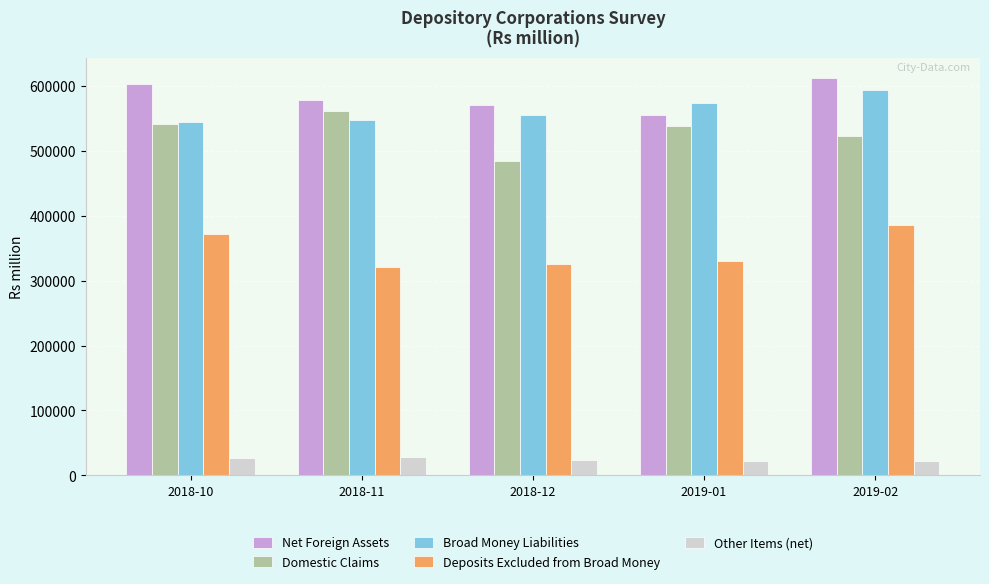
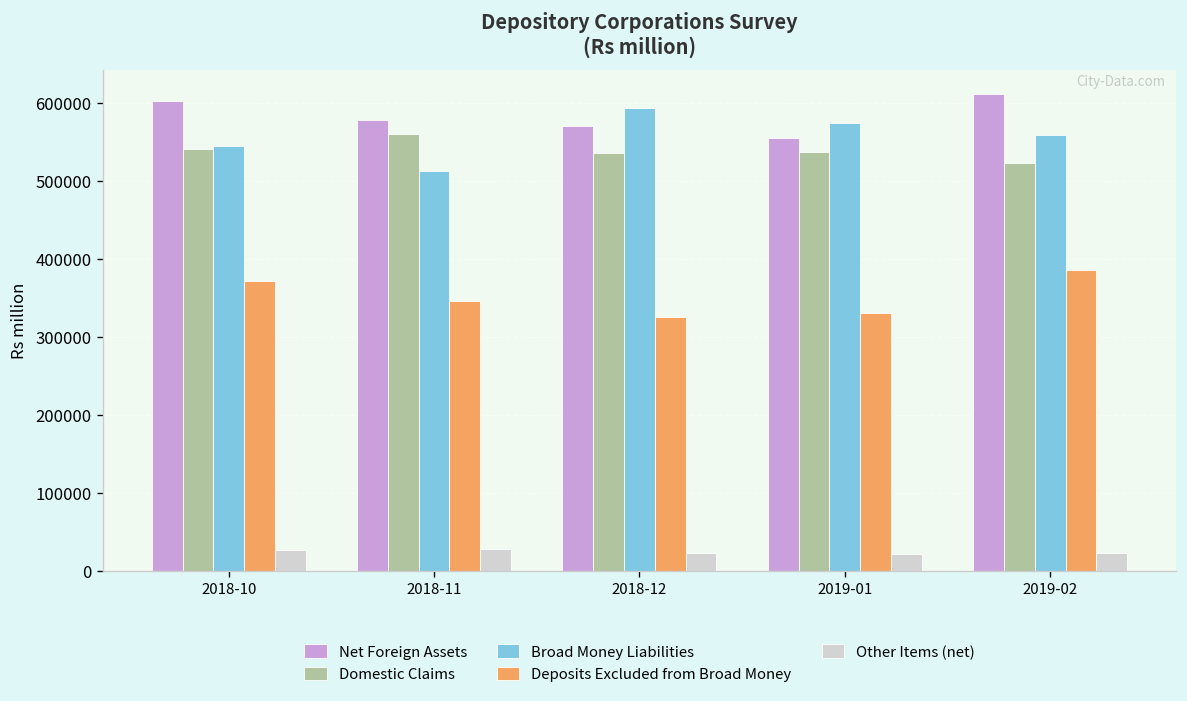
  {
    "Domestic Claims": {
      "2018-10": 540000,
      "2018-11": 560000,
-     "2018-12": 480000,
+     "2018-12": 540000,
      "2019-01": 540000,
      "2019-02": 520000
    },
    "Broad Money Liabilities": {
      "2018-10": 540000,
-     "2018-11": 550000,
-     "2018-12": 560000,
+     "2018-11": 510000,
+     "2018-12": 590000,
      "2019-01": 570000,
-     "2019-02": 590000
+     "2019-02": 560000
    },
    "Deposits Excluded from Broad Money": {
      "2018-10": 370000,
-     "2018-11": 320000,
+     "2018-11": 350000,
      "2018-12": 330000,
      "2019-01": 330000,
      "2019-02": 390000
    }
  }
